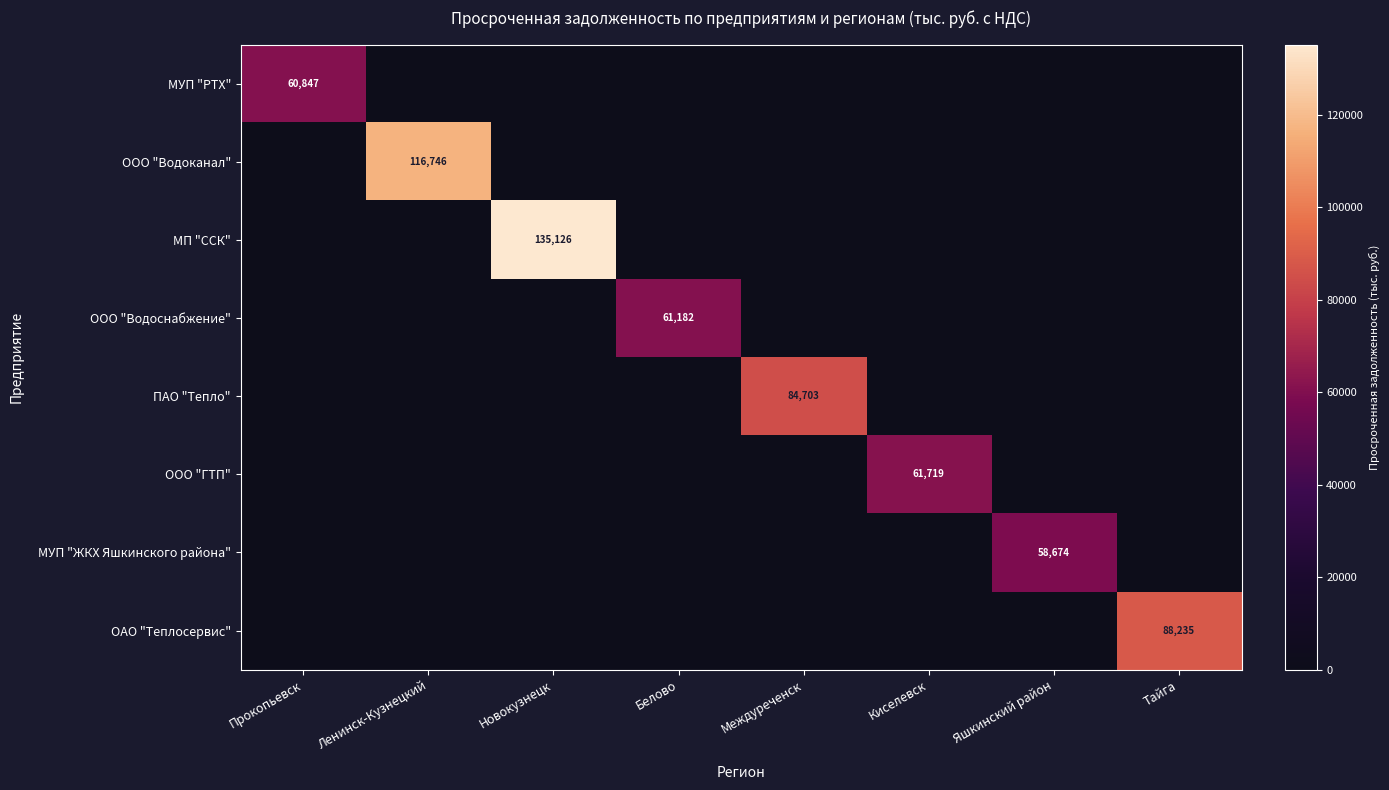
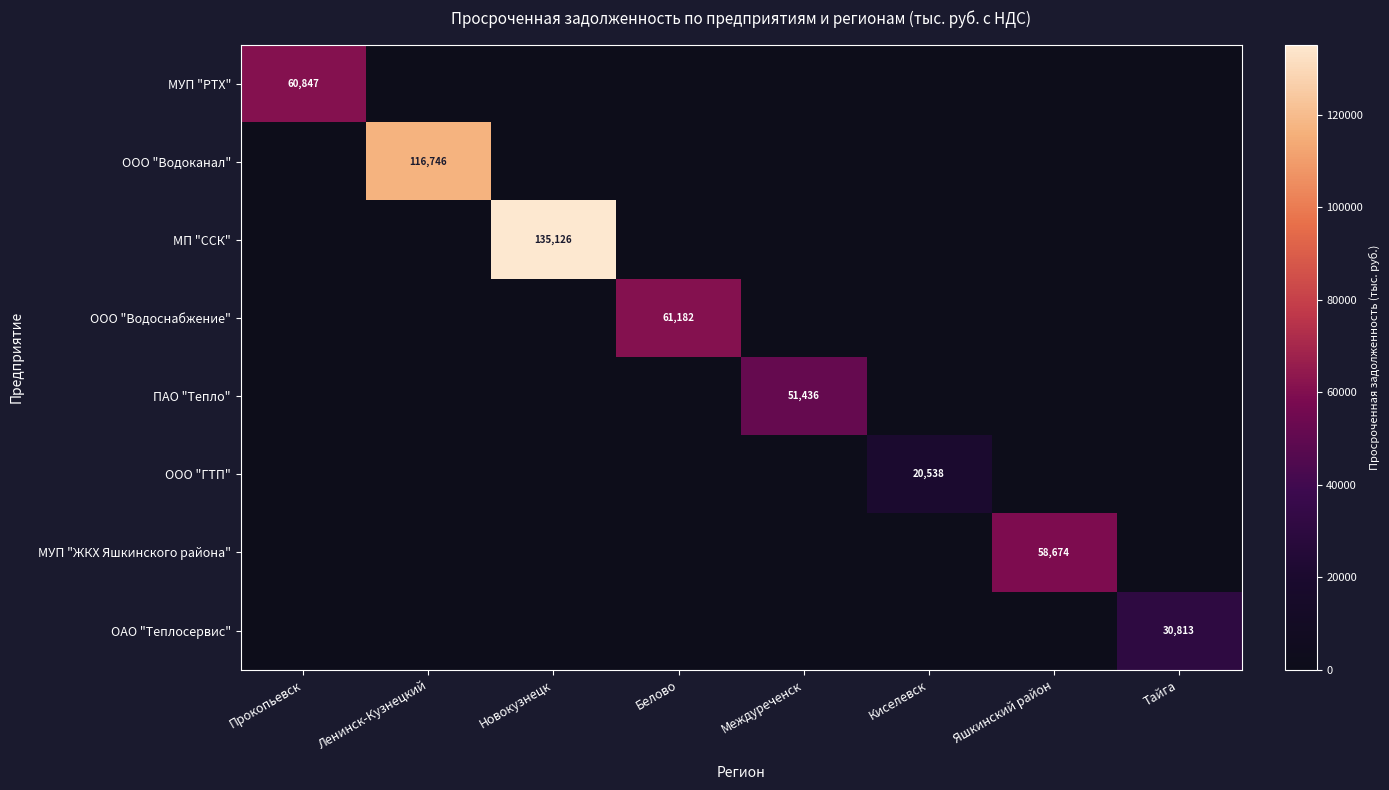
  {
    "МУП \"РТХ\"": {
      "Прокопьевск": "60,847"
    },
    "ООО \"Водоканал\"": {
      "Ленинск-Кузнецкий": "116,746"
    },
    "МП \"ССК\"": {
      "Новокузнецк": "135,126"
    },
    "ООО \"Водоснабжение\"": {
      "Белово": "61,182"
    },
    "ПАО \"Тепло\"": {
-     "Междуреченск": "84,703"
+     "Междуреченск": "51,436"
    },
    "ООО \"ГТП\"": {
-     "Киселевск": "61,719"
+     "Киселевск": "20,538"
    },
    "МУП \"ЖКХ Яшкинского района\"": {
      "Яшкинский район": "58,674"
    },
    "ОАО \"Теплосервис\"": {
-     "Тайга": "88,235"
+     "Тайга": "30,813"
    }
  }
